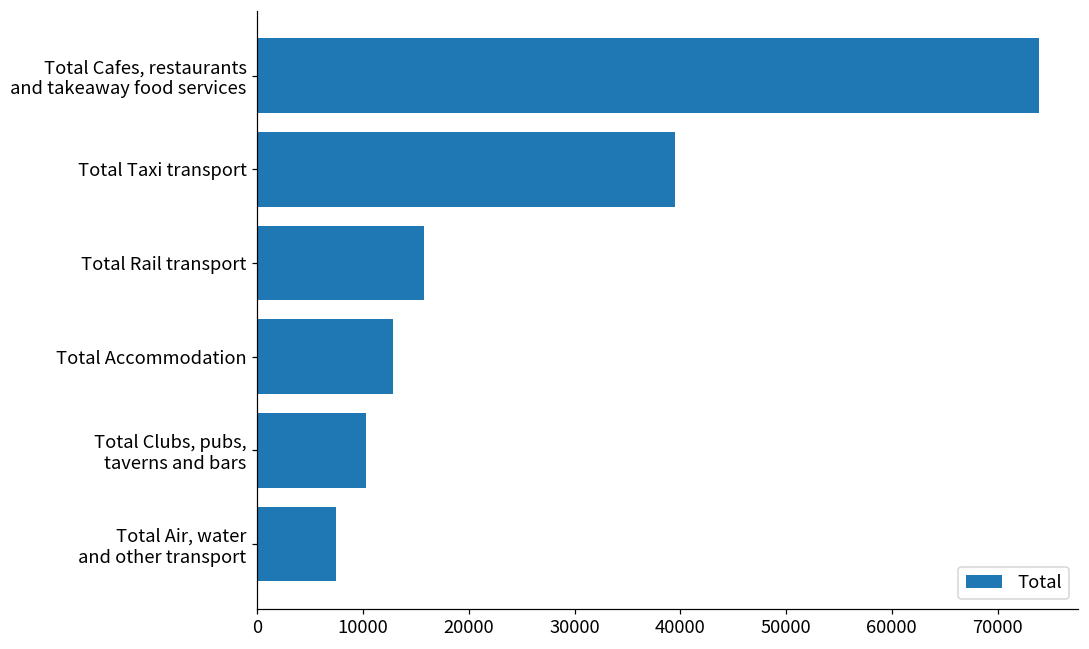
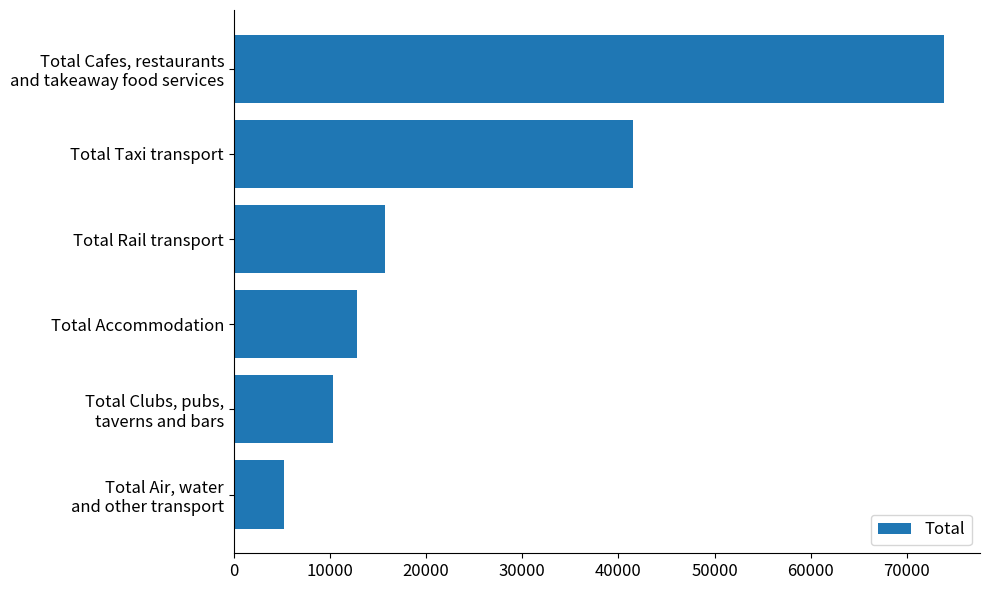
  {
    "Total Cafes, restaurants and takeaway food services": 74000,
-   "Total Taxi transport": 39000,
+   "Total Taxi transport": 42000,
    "Total Rail transport": 16000,
    "Total Accommodation": 13000,
    "Total Clubs, pubs, taverns and bars": 10000,
-   "Total Air, water and other transport": 7000
+   "Total Air, water and other transport": 5000
  }
